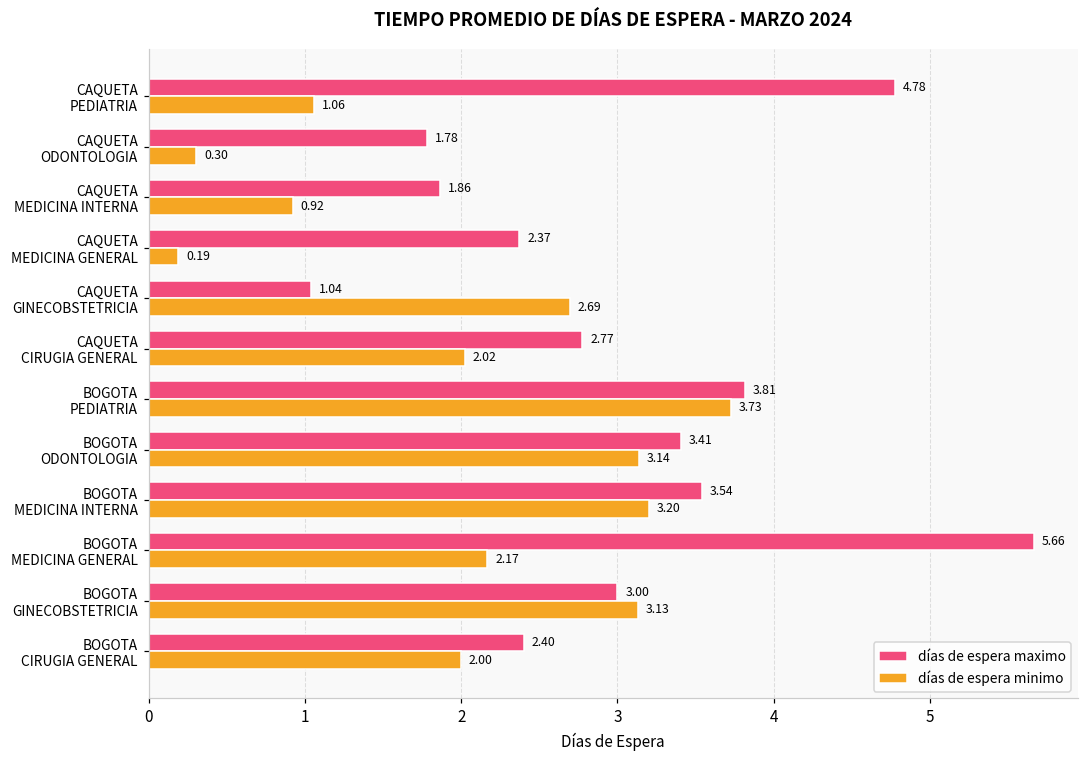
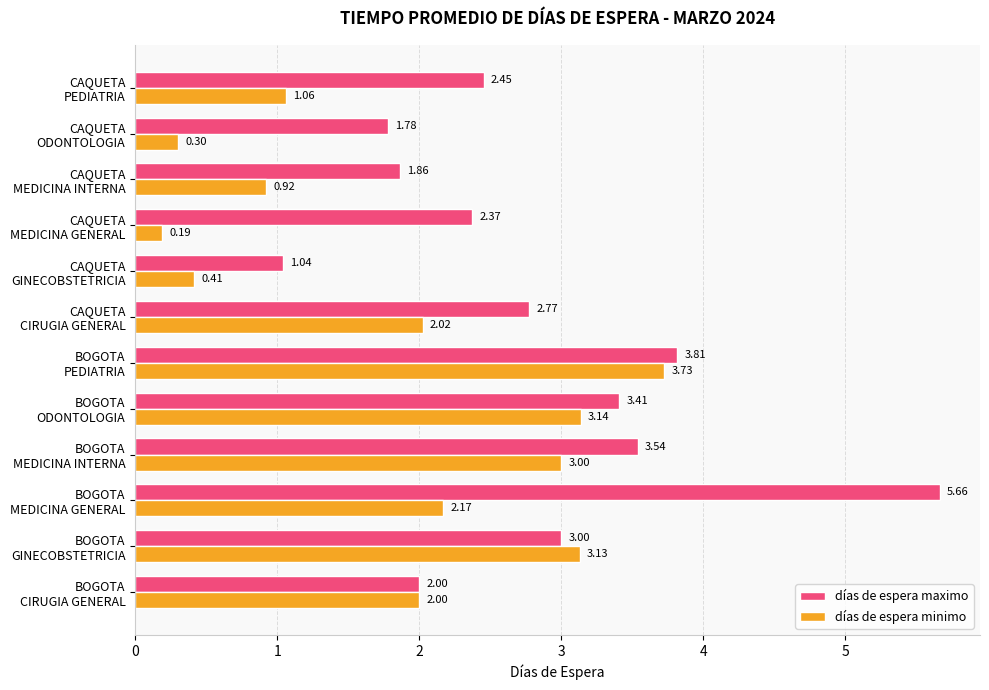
  {
    "días de espera maximo": {
-     "CAQUETA PEDIATRIA": 4.78,
+     "CAQUETA PEDIATRIA": 2.45,
      "CAQUETA ODONTOLOGIA": 1.78,
      "CAQUETA MEDICINA INTERNA": 1.86,
      "CAQUETA MEDICINA GENERAL": 2.37,
      "CAQUETA GINECOBSTETRICIA": 1.04,
      "CAQUETA CIRUGIA GENERAL": 2.77,
      "BOGOTA PEDIATRIA": 3.81,
      "BOGOTA ODONTOLOGIA": 3.41,
      "BOGOTA MEDICINA INTERNA": 3.54,
      "BOGOTA MEDICINA GENERAL": 5.66,
      "BOGOTA GINECOBSTETRICIA": 3.00,
-     "BOGOTA CIRUGIA GENERAL": 2.40
+     "BOGOTA CIRUGIA GENERAL": 2.00
    },
    "días de espera minimo": {
      "CAQUETA PEDIATRIA": 1.06,
      "CAQUETA ODONTOLOGIA": 0.30,
      "CAQUETA MEDICINA INTERNA": 0.92,
      "CAQUETA MEDICINA GENERAL": 0.19,
-     "CAQUETA GINECOBSTETRICIA": 2.69,
+     "CAQUETA GINECOBSTETRICIA": 0.41,
      "CAQUETA CIRUGIA GENERAL": 2.02,
      "BOGOTA PEDIATRIA": 3.73,
      "BOGOTA ODONTOLOGIA": 3.14,
-     "BOGOTA MEDICINA INTERNA": 3.20,
+     "BOGOTA MEDICINA INTERNA": 3.00,
      "BOGOTA MEDICINA GENERAL": 2.17,
      "BOGOTA GINECOBSTETRICIA": 3.13,
      "BOGOTA CIRUGIA GENERAL": 2.00
    }
  }
